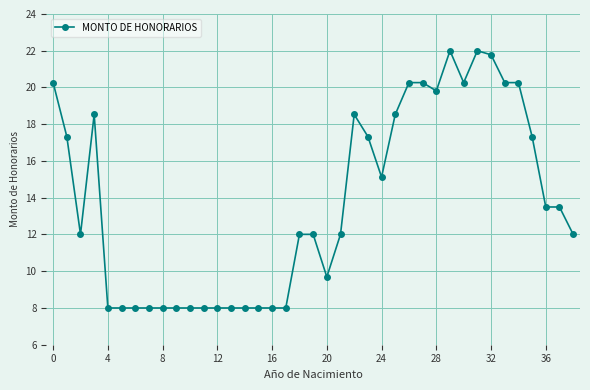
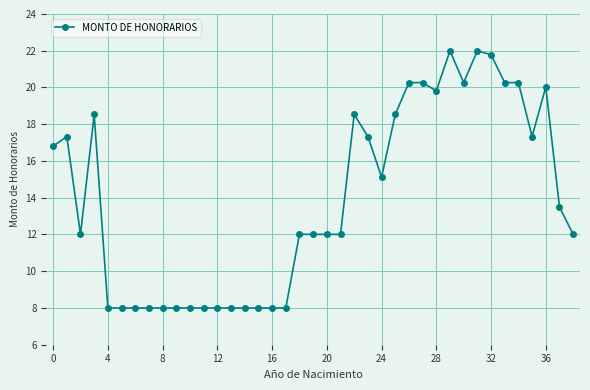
  {
-   "0": 20.3,
+   "0": 16.8,
    "4": 8.0,
    "8": 8.0,
    "12": 8.0,
    "16": 8.0,
-   "20": 9.7,
+   "20": 12.0,
    "24": 15.1,
    "28": 19.8,
    "32": 21.8,
-   "36": 13.5
+   "36": 20.0
  }
